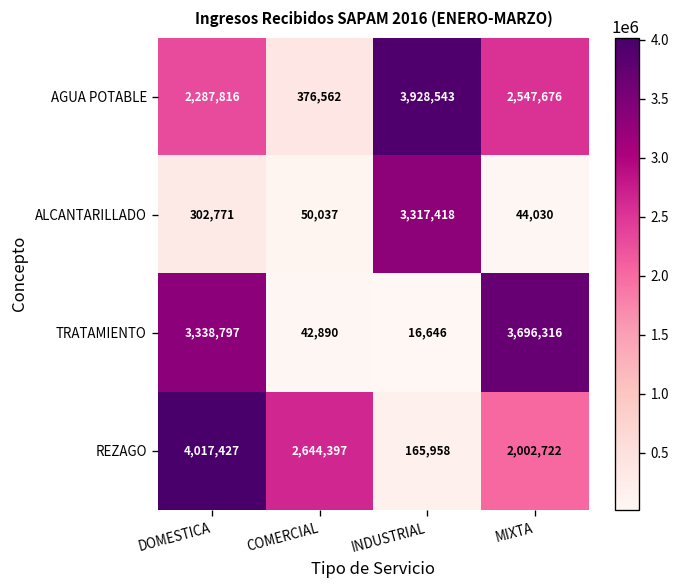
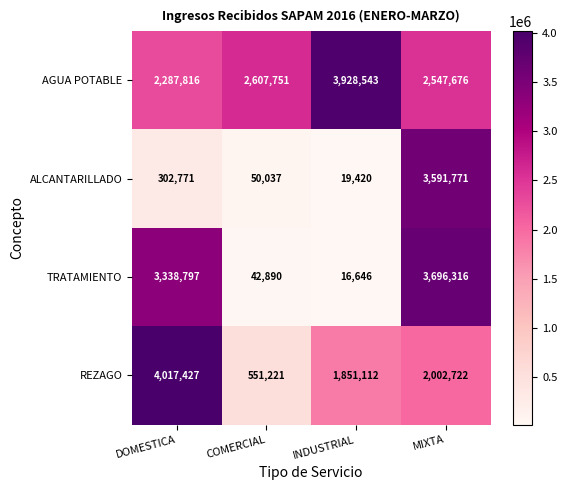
  {
    "AGUA POTABLE": {
      "DOMESTICA": "2,287,816",
-     "COMERCIAL": "376,562",
+     "COMERCIAL": "2,607,751",
      "INDUSTRIAL": "3,928,543",
      "MIXTA": "2,547,676"
    },
    "ALCANTARILLADO": {
      "DOMESTICA": "302,771",
      "COMERCIAL": "50,037",
-     "INDUSTRIAL": "3,317,418",
-     "MIXTA": "44,030"
+     "INDUSTRIAL": "19,420",
+     "MIXTA": "3,591,771"
    },
    "TRATAMIENTO": {
      "DOMESTICA": "3,338,797",
      "COMERCIAL": "42,890",
      "INDUSTRIAL": "16,646",
      "MIXTA": "3,696,316"
    },
    "REZAGO": {
      "DOMESTICA": "4,017,427",
-     "COMERCIAL": "2,644,397",
-     "INDUSTRIAL": "165,958",
+     "COMERCIAL": "551,221",
+     "INDUSTRIAL": "1,851,112",
      "MIXTA": "2,002,722"
    }
  }
